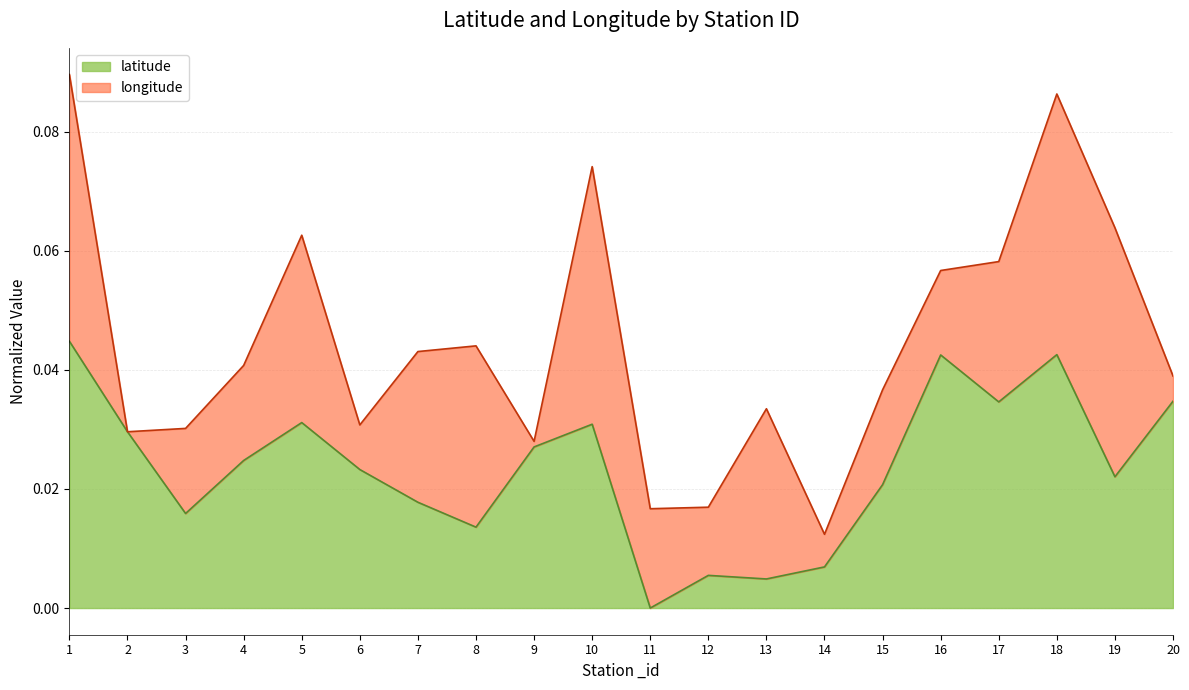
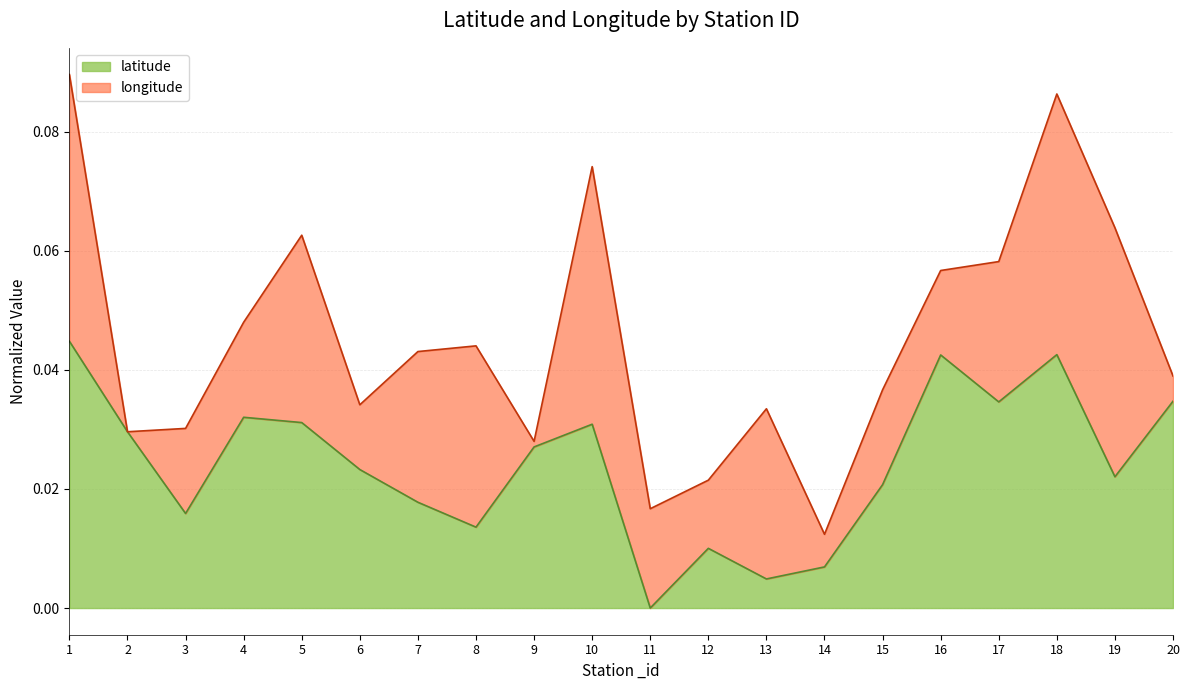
  {
    "latitude": {
      "1": 0.045,
      "3": 0.016,
-     "4": 0.025,
+     "4": 0.032,
      "5": 0.031,
      "6": 0.023,
      "7": 0.018,
      "8": 0.014,
      "9": 0.027,
      "10": 0.031,
      "11": 0.000,
-     "12": 0.005,
+     "12": 0.010,
      "13": 0.005,
      "14": 0.007,
      "15": 0.021,
      "16": 0.043,
      "17": 0.035,
      "18": 0.043,
      "19": 0.022,
      "20": 0.035
    },
    "longitude": {
      "1": 0.045,
      "3": 0.014,
      "4": 0.016,
      "5": 0.031,
-     "6": 0.007,
+     "6": 0.011,
      "7": 0.025,
      "8": 0.030,
      "9": 0.001,
      "10": 0.043,
      "11": 0.017,
      "12": 0.011,
      "13": 0.029,
      "14": 0.005,
      "15": 0.016,
      "16": 0.014,
      "17": 0.024,
      "18": 0.044,
      "19": 0.042,
      "20": 0.004
    }
  }
